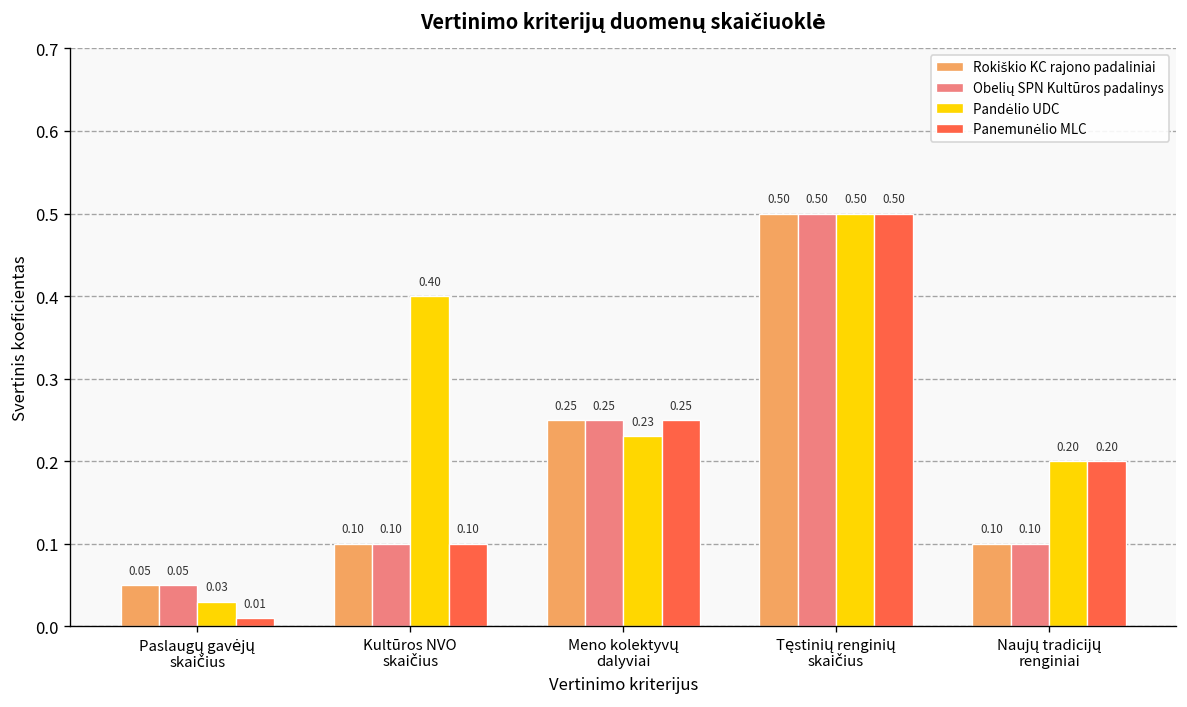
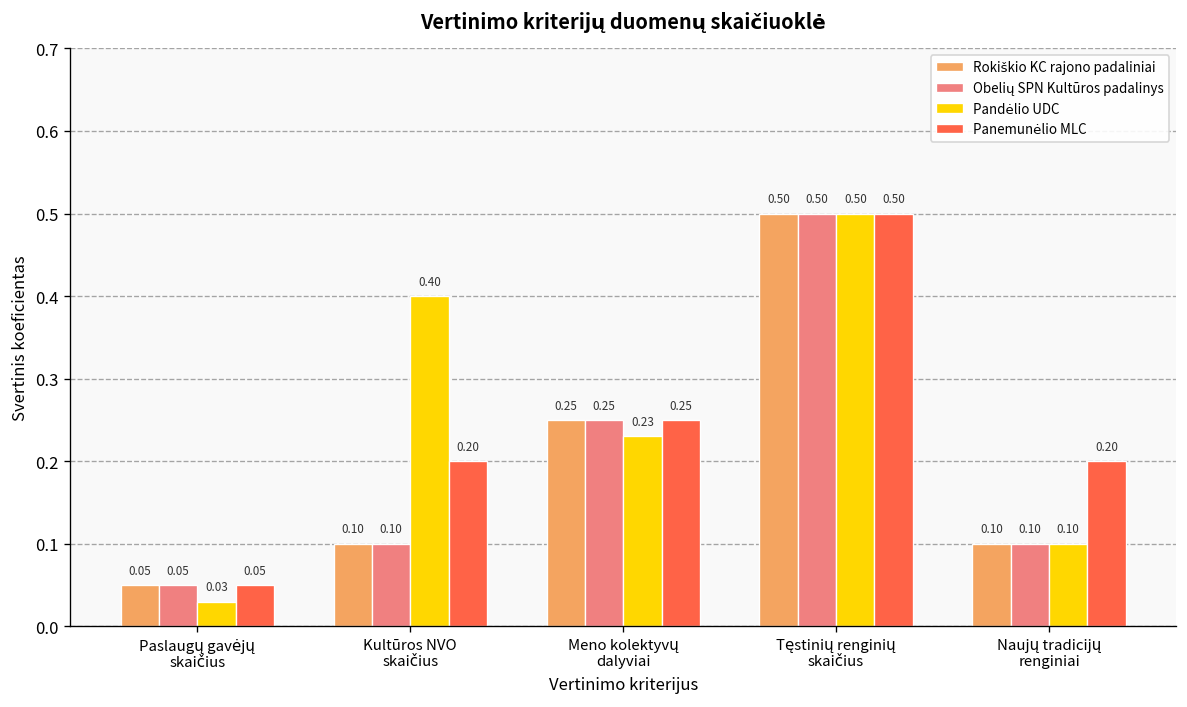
  {
    "Pandėlio UDC": {
      "Paslaugų gavėjų skaičius": 0.03,
      "Kultūros NVO skaičius": 0.40,
      "Meno kolektyvų dalyviai": 0.23,
      "Tęstinių renginių skaičius": 0.50,
-     "Naujų tradicijų renginiai": 0.20
+     "Naujų tradicijų renginiai": 0.10
    },
    "Panemunėlio MLC": {
-     "Paslaugų gavėjų skaičius": 0.01,
-     "Kultūros NVO skaičius": 0.10,
+     "Paslaugų gavėjų skaičius": 0.05,
+     "Kultūros NVO skaičius": 0.20,
      "Meno kolektyvų dalyviai": 0.25,
      "Tęstinių renginių skaičius": 0.50,
      "Naujų tradicijų renginiai": 0.20
    }
  }
